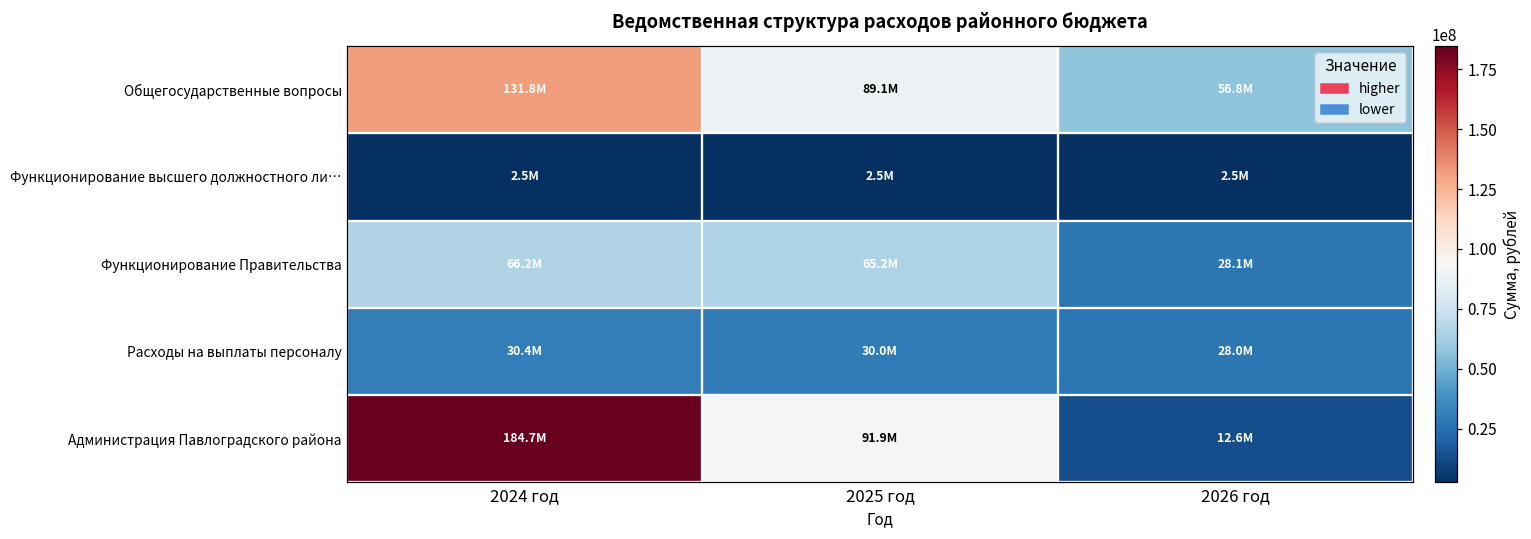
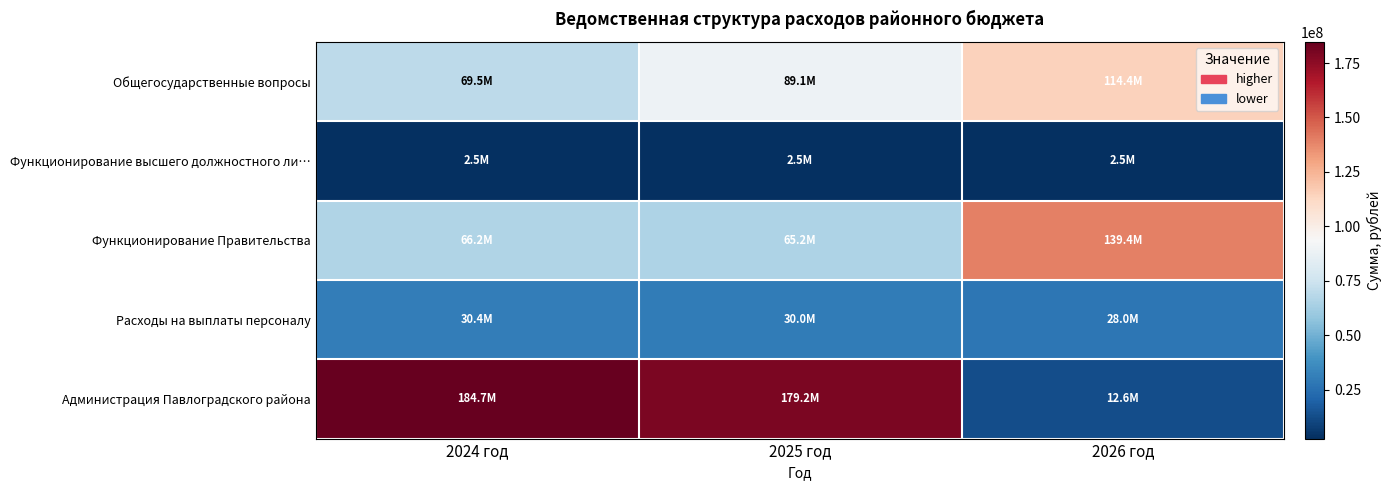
  {
    "Общегосударственные вопросы": {
-     "2024 год": "131.8M",
+     "2024 год": "69.5M",
      "2025 год": "89.1M",
-     "2026 год": "56.8M"
+     "2026 год": "114.4M"
    },
    "Функционирование высшего должностного ли…": {
      "2024 год": "2.5M",
      "2025 год": "2.5M",
      "2026 год": "2.5M"
    },
    "Функционирование Правительства": {
      "2024 год": "66.2M",
      "2025 год": "65.2M",
-     "2026 год": "28.1M"
+     "2026 год": "139.4M"
    },
    "Расходы на выплаты персоналу": {
      "2024 год": "30.4M",
      "2025 год": "30.0M",
      "2026 год": "28.0M"
    },
    "Администрация Павлоградского района": {
      "2024 год": "184.7M",
-     "2025 год": "91.9M",
+     "2025 год": "179.2M",
      "2026 год": "12.6M"
    }
  }
